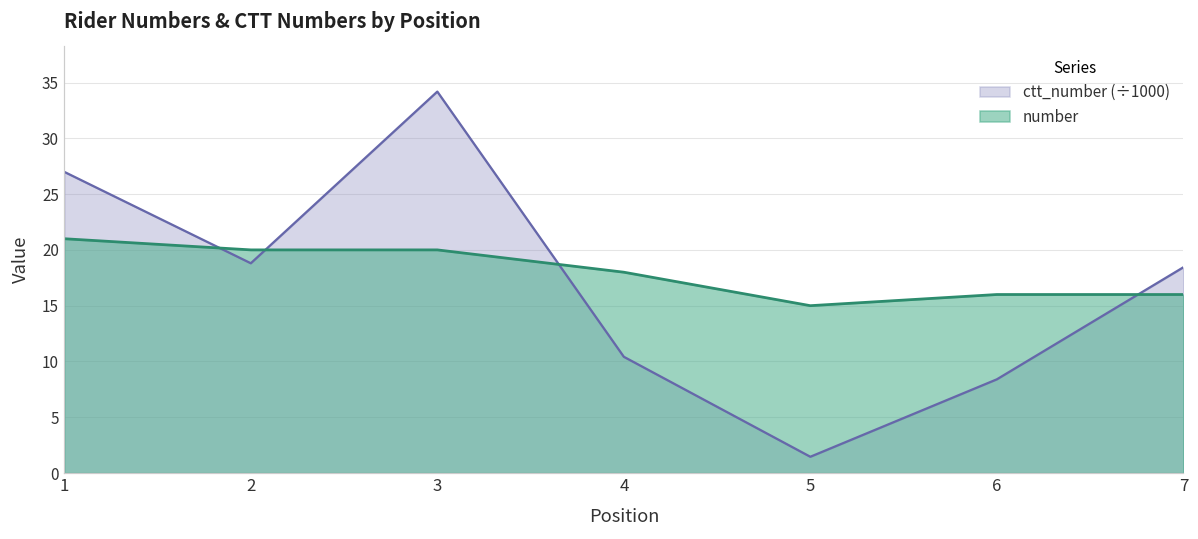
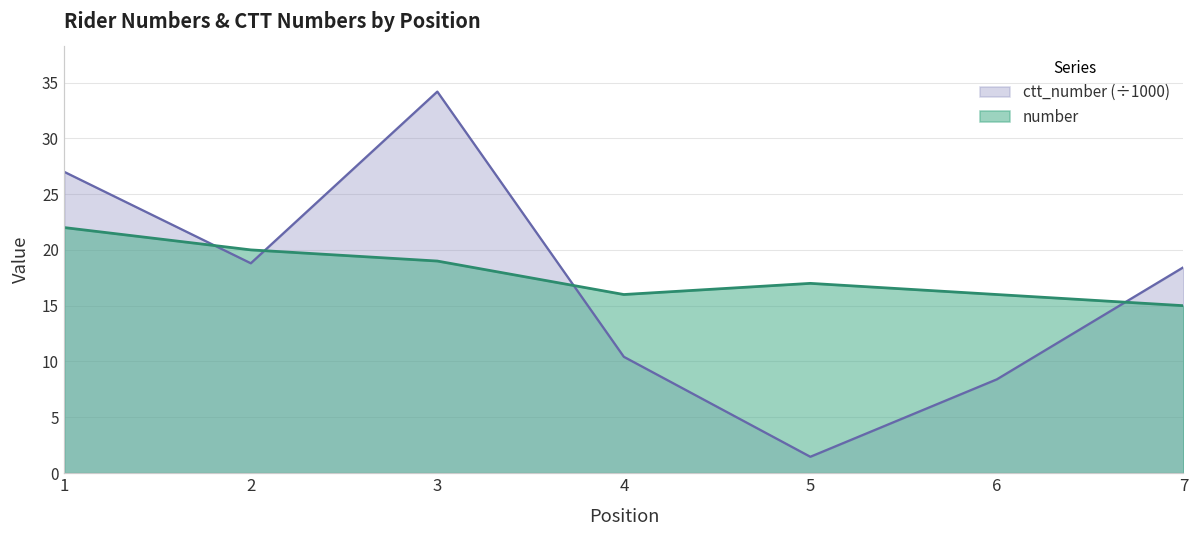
  {
    "ctt_number (÷1000)": {
      "1": 27,
      "2": 19,
      "3": 34,
      "4": 10.4,
      "5": 1.5,
      "6": 8.4,
      "7": 18.4
    },
    "number": {
-     "1": 21,
+     "1": 22,
      "2": 20,
-     "3": 20,
-     "4": 18,
-     "5": 15,
+     "3": 19,
+     "4": 16,
+     "5": 17,
      "6": 16,
-     "7": 16
+     "7": 15
    }
  }
